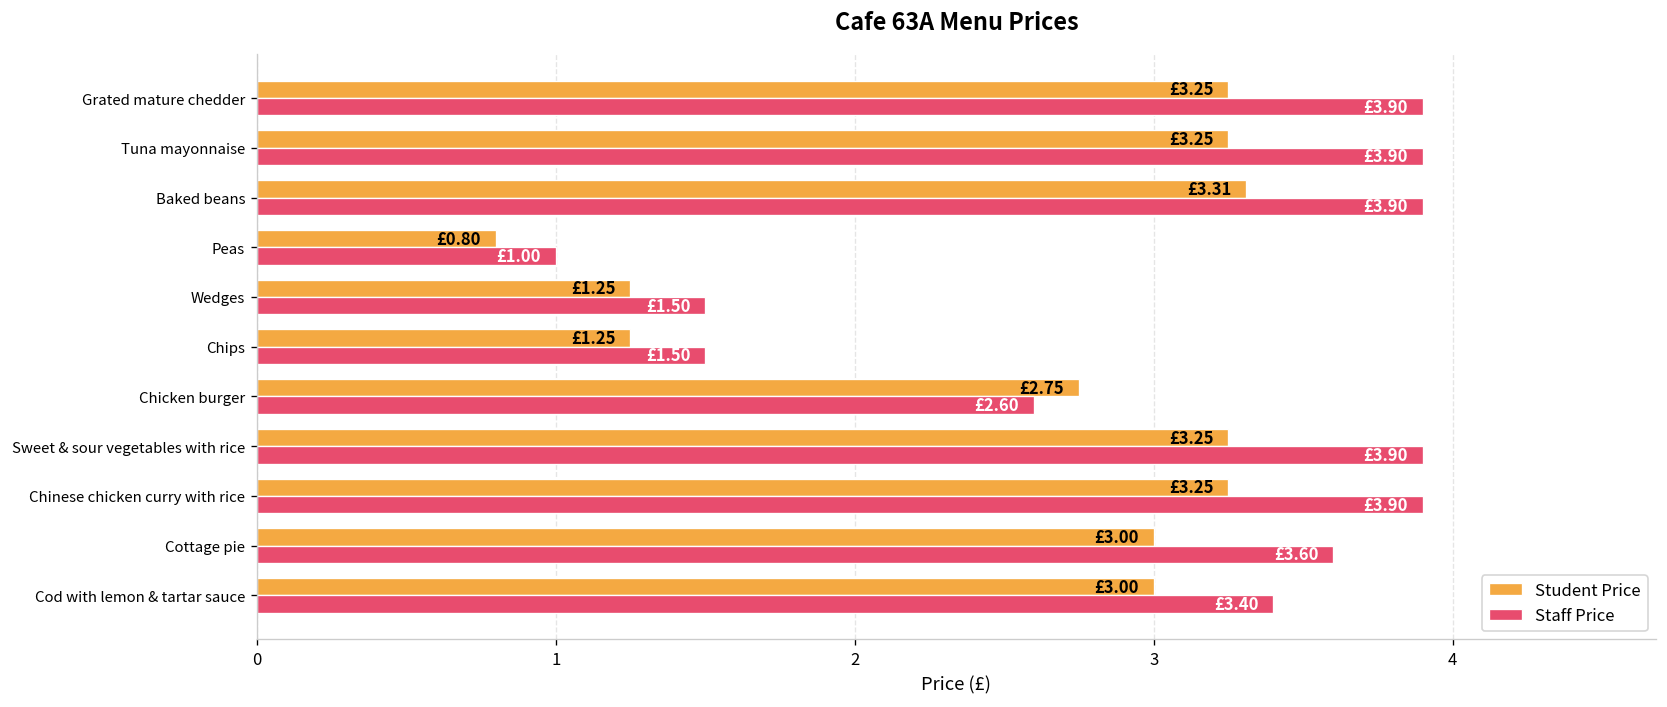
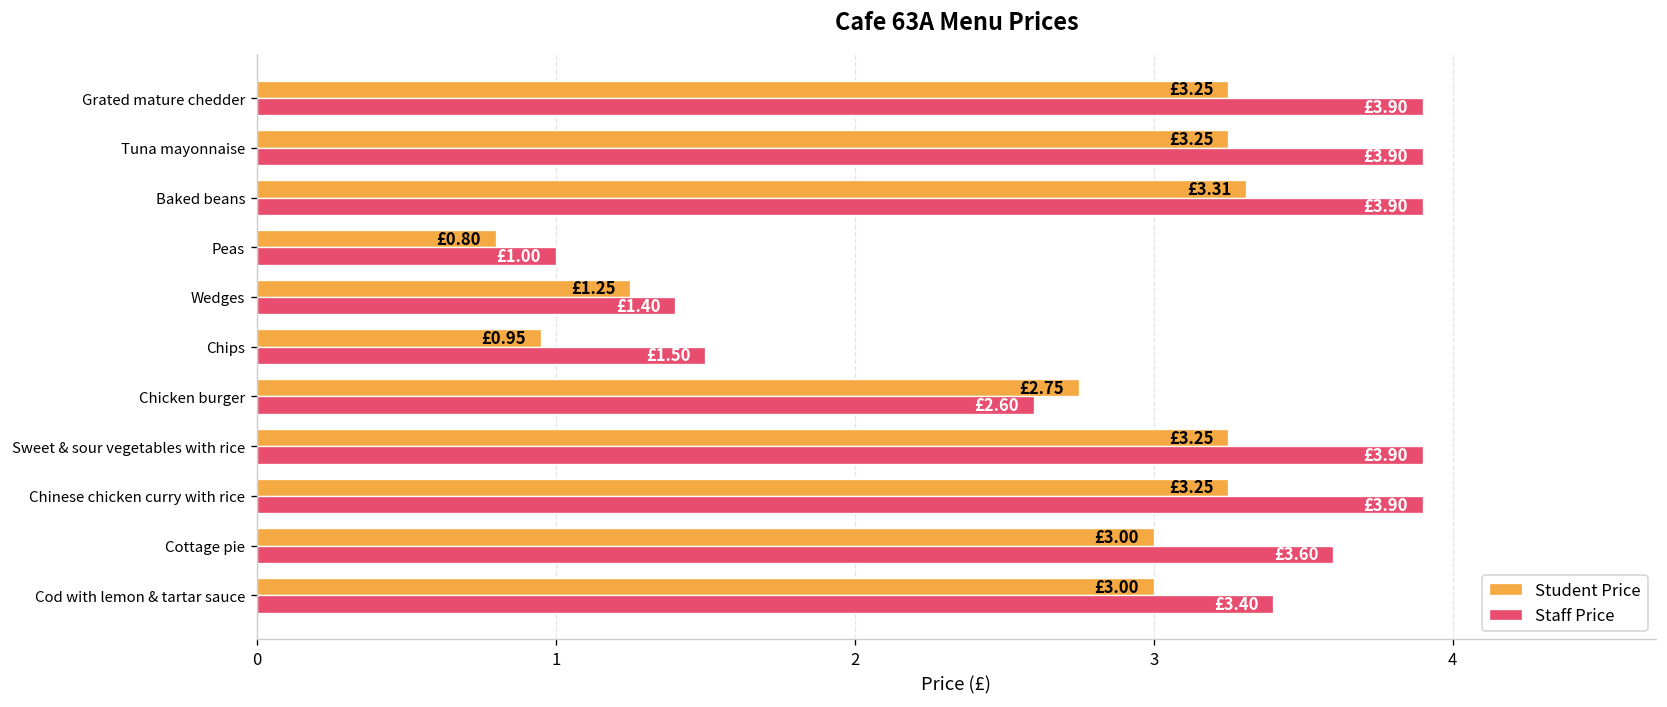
  {
    "Student Price": {
      "Grated mature chedder": "£3.25",
      "Tuna mayonnaise": "£3.25",
      "Baked beans": "£3.31",
      "Peas": "£0.80",
      "Wedges": "£1.25",
-     "Chips": "£1.25",
+     "Chips": "£0.95",
      "Chicken burger": "£2.75",
      "Sweet & sour vegetables with rice": "£3.25",
      "Chinese chicken curry with rice": "£3.25",
      "Cottage pie": "£3.00",
      "Cod with lemon & tartar sauce": "£3.00"
    },
    "Staff Price": {
      "Grated mature chedder": "£3.90",
      "Tuna mayonnaise": "£3.90",
      "Baked beans": "£3.90",
      "Peas": "£1.00",
-     "Wedges": "£1.50",
+     "Wedges": "£1.40",
      "Chips": "£1.50",
      "Chicken burger": "£2.60",
      "Sweet & sour vegetables with rice": "£3.90",
      "Chinese chicken curry with rice": "£3.90",
      "Cottage pie": "£3.60",
      "Cod with lemon & tartar sauce": "£3.40"
    }
  }
